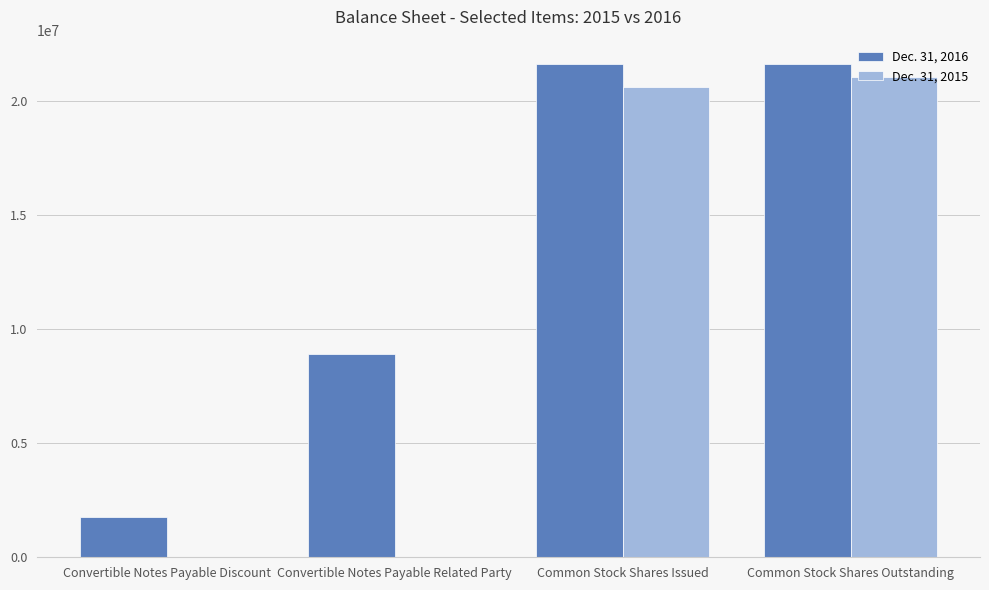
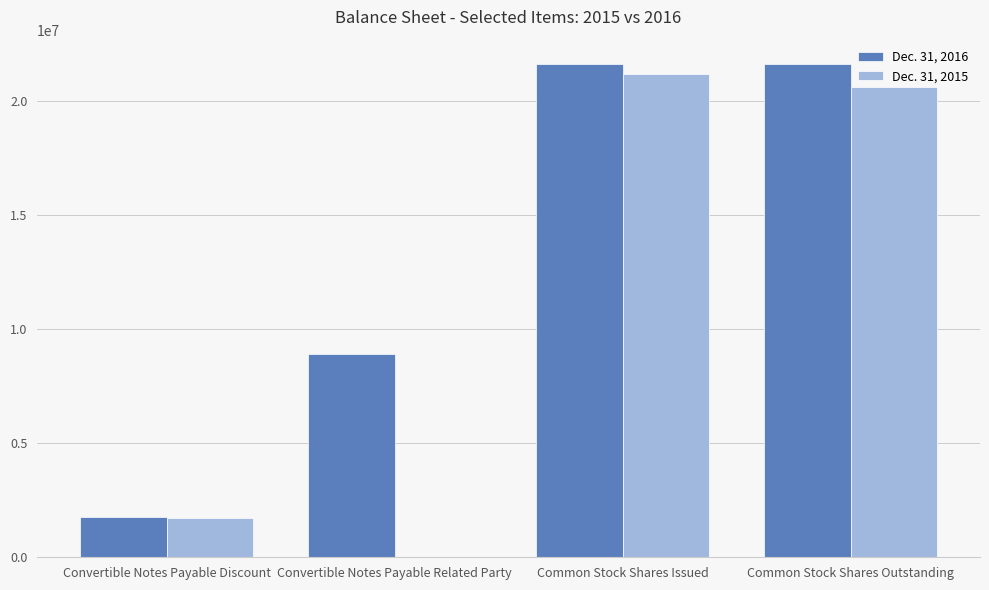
  {
    "Dec. 31, 2016": {
      "Convertible Notes Payable Discount": 1800000,
      "Convertible Notes Payable Related Party": 8900000,
      "Common Stock Shares Issued": 21600000,
      "Common Stock Shares Outstanding": 21600000
    },
    "Dec. 31, 2015": {
-     "Convertible Notes Payable Discount": 0,
+     "Convertible Notes Payable Discount": 1700000,
      "Convertible Notes Payable Related Party": 0,
-     "Common Stock Shares Issued": 20600000,
-     "Common Stock Shares Outstanding": 21100000
+     "Common Stock Shares Issued": 21200000,
+     "Common Stock Shares Outstanding": 20600000
    }
  }
